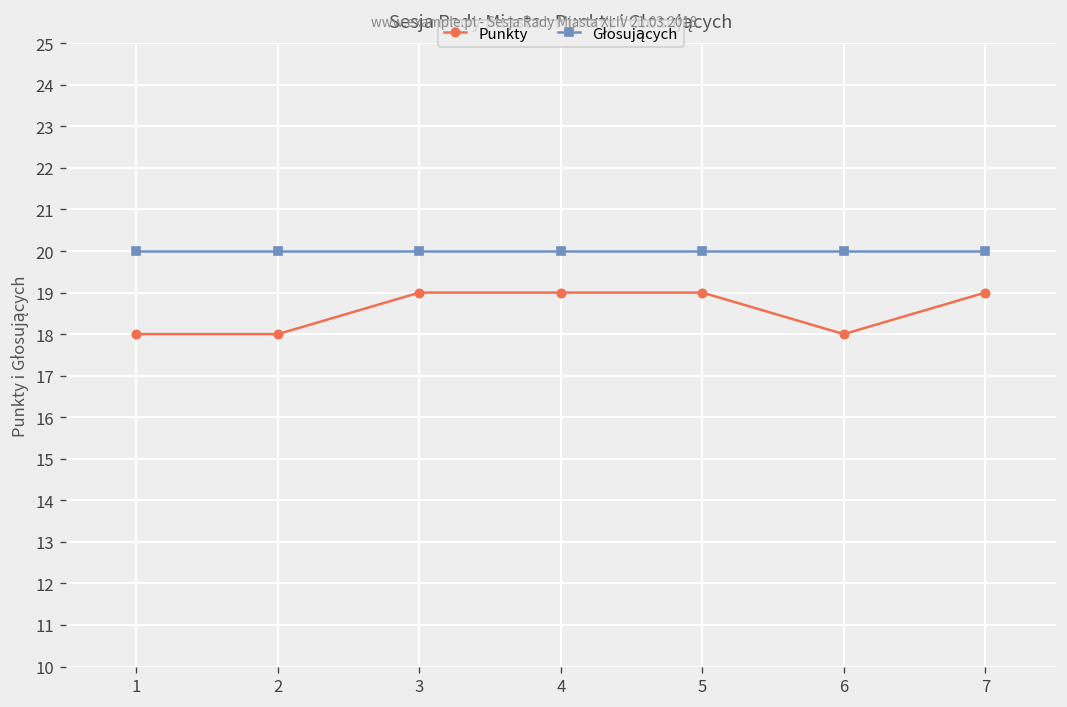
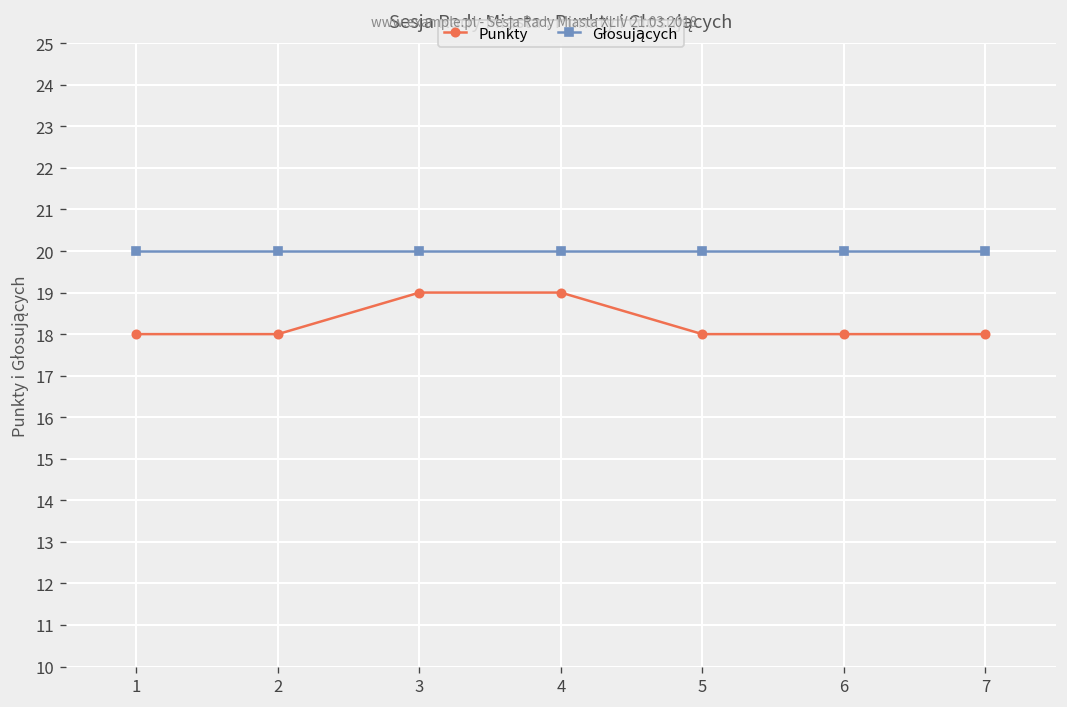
  {
    "Punkty": {
      "1": 18,
      "2": 18,
      "3": 19,
      "4": 19,
-     "5": 19,
+     "5": 18,
      "6": 18,
-     "7": 19
+     "7": 18
    },
    "Głosujących": {
      "1": 20,
      "2": 20,
      "3": 20,
      "4": 20,
      "5": 20,
      "6": 20,
      "7": 20
    }
  }
